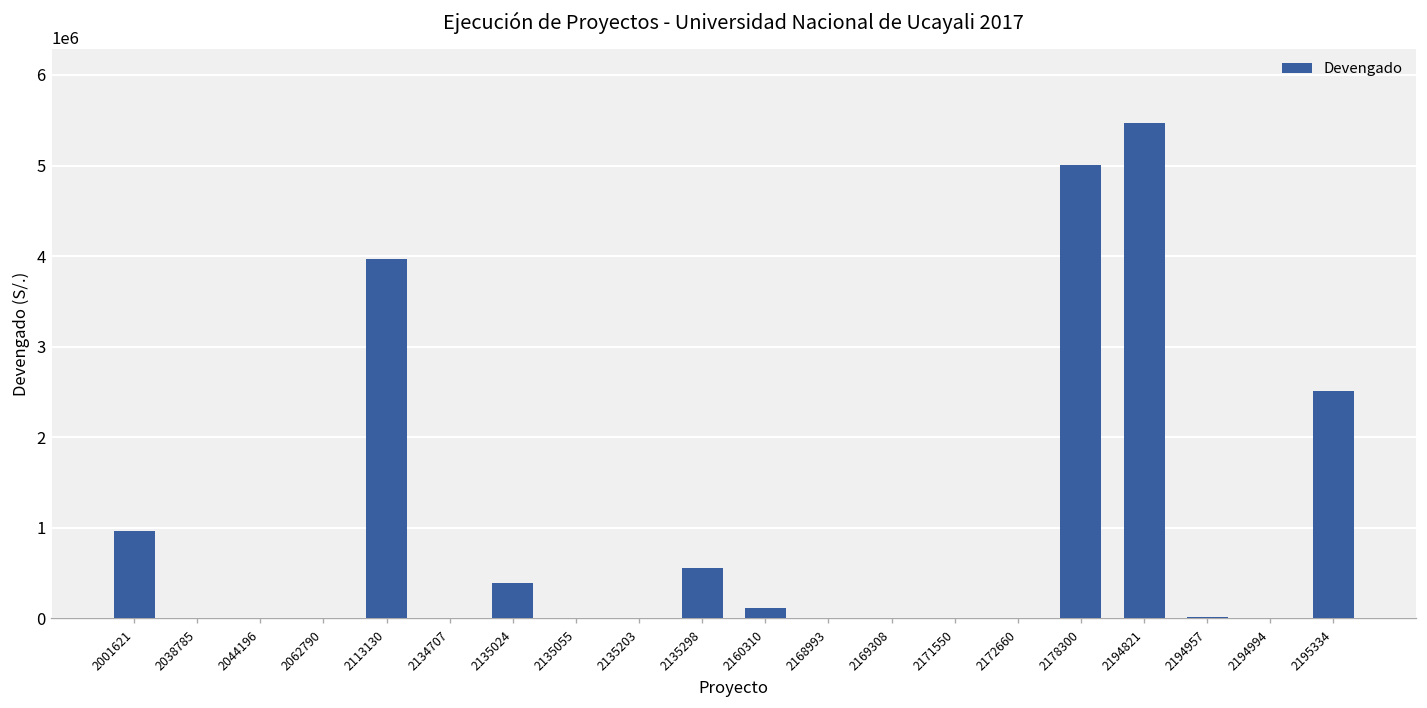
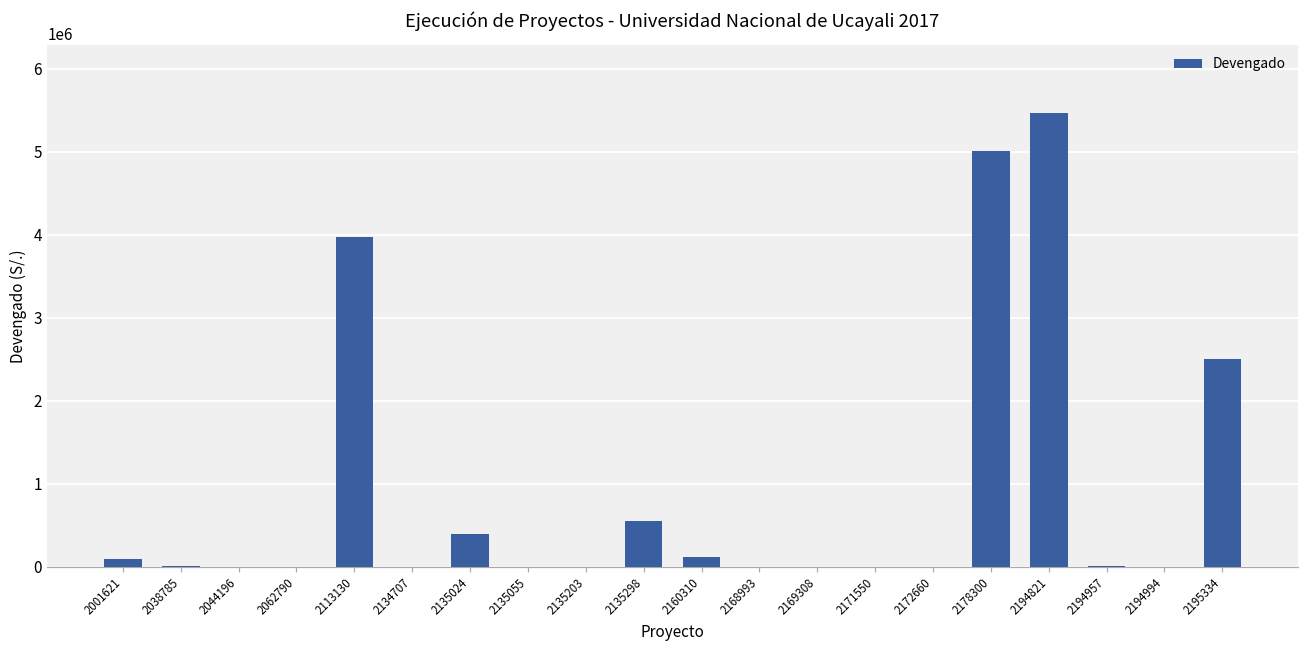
  {
-   "2001621": 1000000,
+   "2001621": 100000,
    "2044196": 0,
    "2062790": 0,
    "2113130": 4000000,
    "2134707": 0,
    "2135024": 400000,
    "2135203": 0,
    "2135298": 600000,
    "2160310": 100000,
    "2168993": 0,
    "2169308": 0,
    "2171550": 0,
    "2172660": 0,
    "2178300": 5000000,
    "2194821": 5500000,
    "2194994": 0,
    "2195334": 2500000
  }
